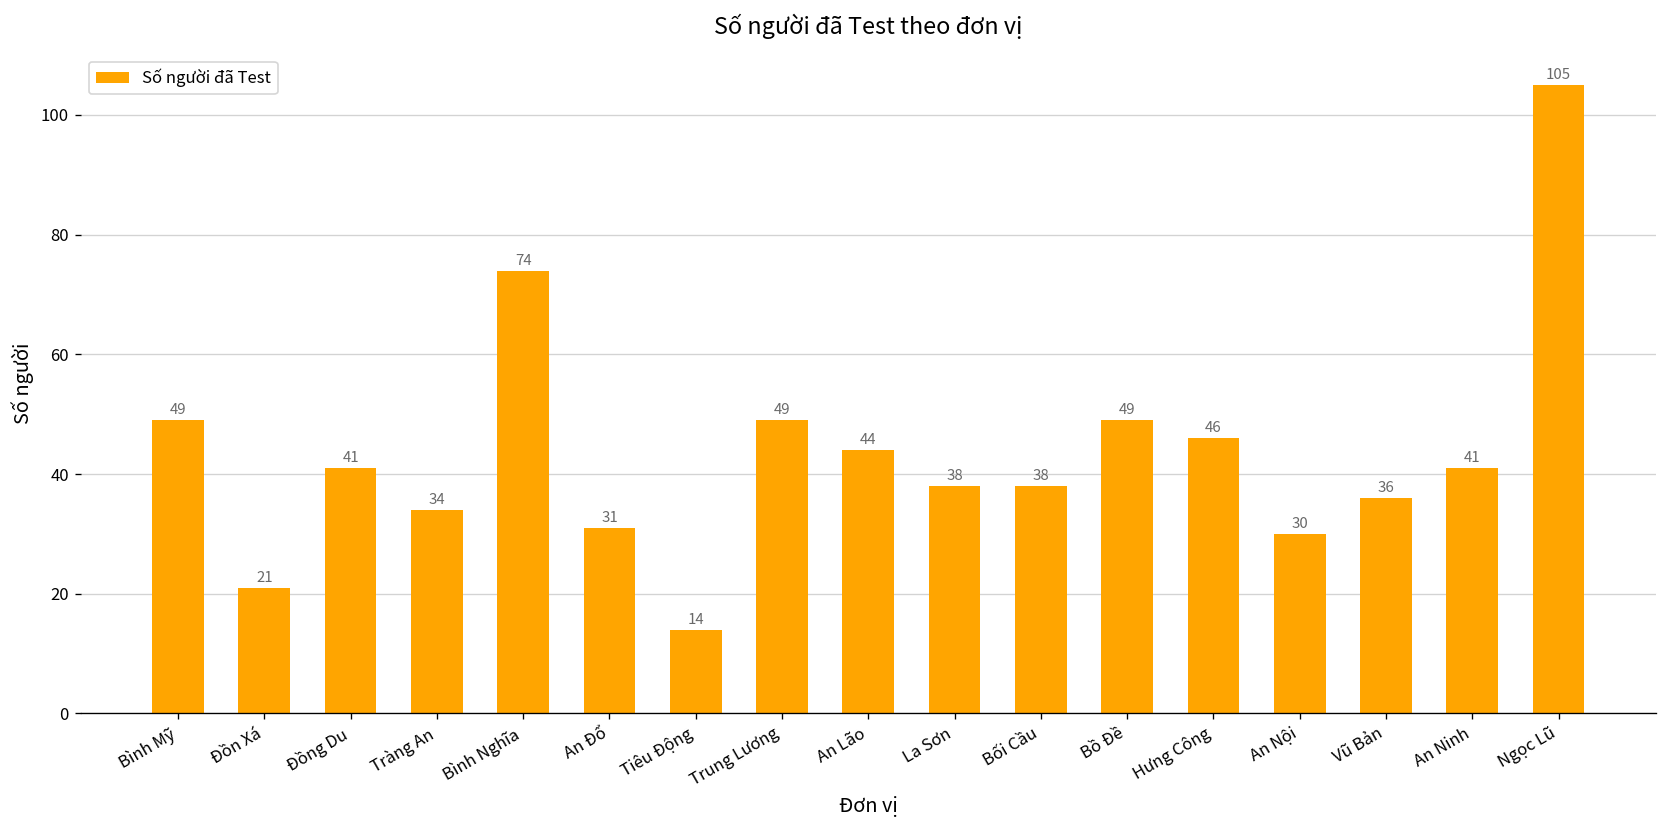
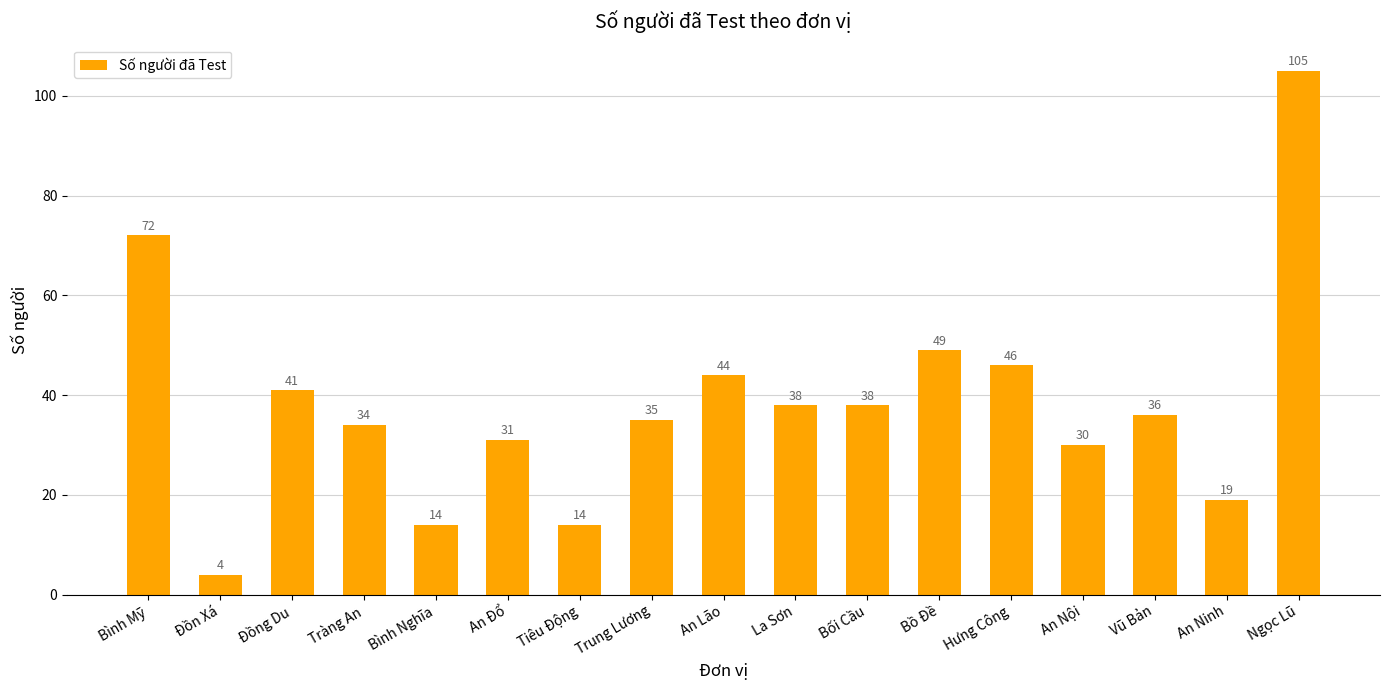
  {
-   "Bình Mỹ": 49,
-   "Đồn Xá": 21,
+   "Bình Mỹ": 72,
+   "Đồn Xá": 4,
    "Đồng Du": 41,
    "Tràng An": 34,
-   "Bình Nghĩa": 74,
+   "Bình Nghĩa": 14,
    "An Đổ": 31,
    "Tiêu Động": 14,
-   "Trung Lương": 49,
+   "Trung Lương": 35,
    "An Lão": 44,
    "La Sơn": 38,
    "Bối Cầu": 38,
    "Bồ Đề": 49,
    "Hưng Công": 46,
    "An Nội": 30,
    "Vũ Bản": 36,
-   "An Ninh": 41,
+   "An Ninh": 19,
    "Ngọc Lũ": 105
  }
